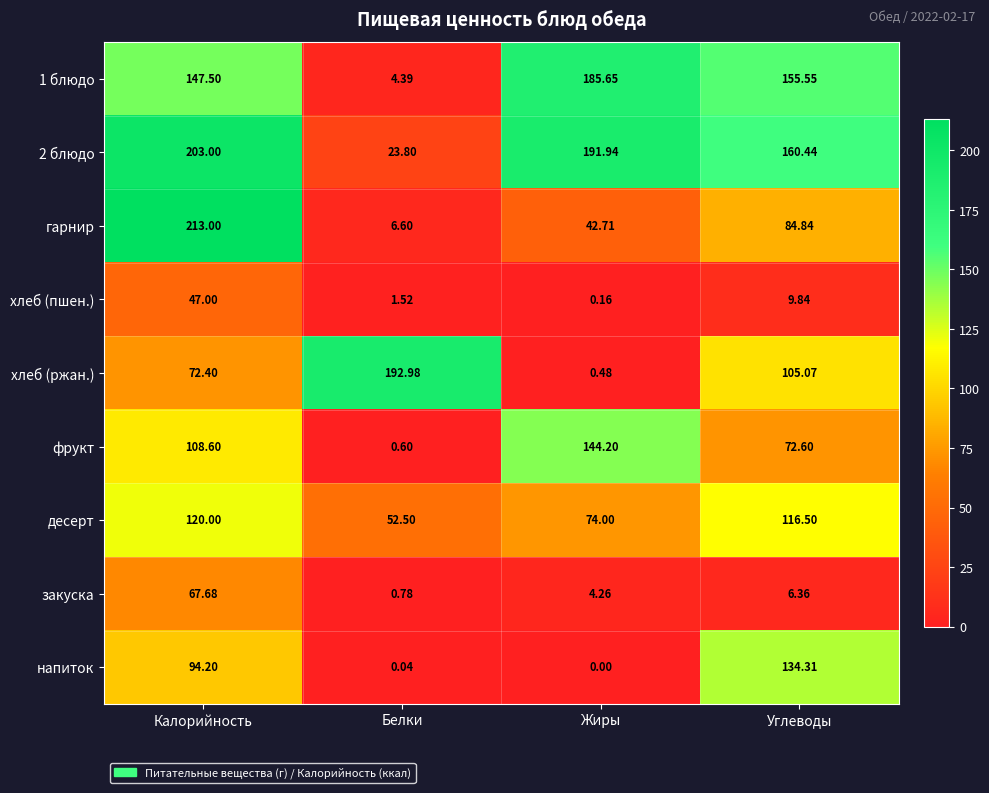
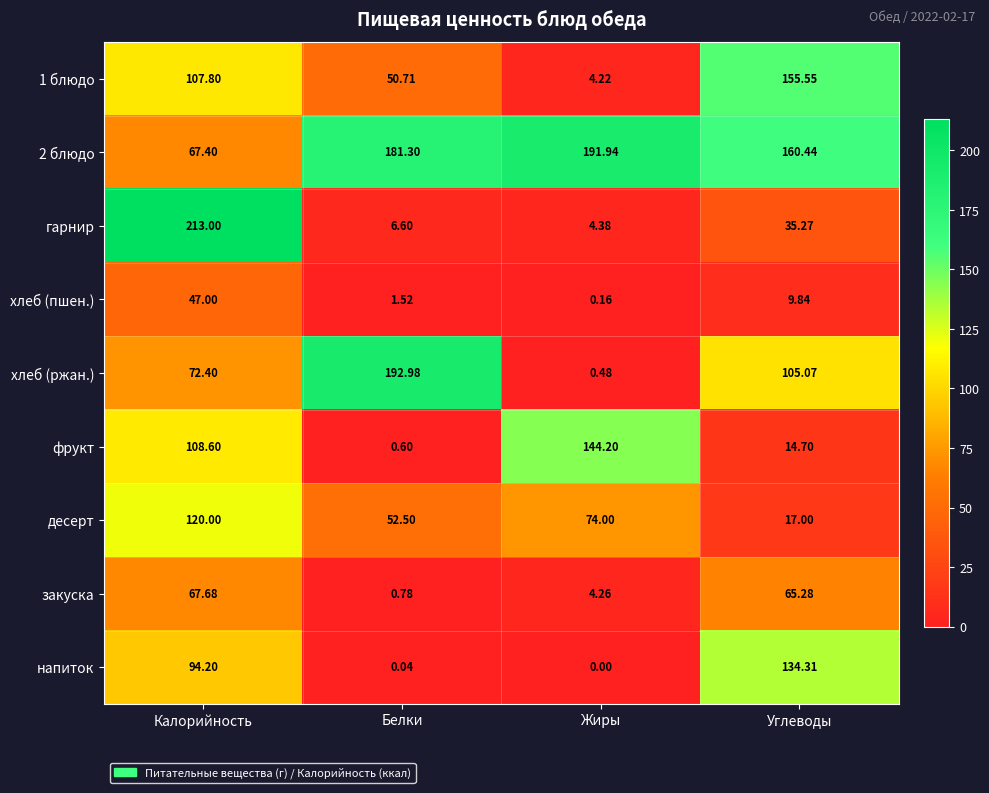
  {
    "1 блюдо": {
-     "Калорийность": 147.50,
-     "Белки": 4.39,
-     "Жиры": 185.65,
+     "Калорийность": 107.80,
+     "Белки": 50.71,
+     "Жиры": 4.22,
      "Углеводы": 155.55
    },
    "2 блюдо": {
-     "Калорийность": 203.00,
-     "Белки": 23.80,
+     "Калорийность": 67.40,
+     "Белки": 181.30,
      "Жиры": 191.94,
      "Углеводы": 160.44
    },
    "гарнир": {
      "Калорийность": 213.00,
      "Белки": 6.60,
-     "Жиры": 42.71,
-     "Углеводы": 84.84
+     "Жиры": 4.38,
+     "Углеводы": 35.27
    },
    "хлеб (пшен.)": {
      "Калорийность": 47.00,
      "Белки": 1.52,
      "Жиры": 0.16,
      "Углеводы": 9.84
    },
    "хлеб (ржан.)": {
      "Калорийность": 72.40,
      "Белки": 192.98,
      "Жиры": 0.48,
      "Углеводы": 105.07
    },
    "фрукт": {
      "Калорийность": 108.60,
      "Белки": 0.60,
      "Жиры": 144.20,
-     "Углеводы": 72.60
+     "Углеводы": 14.70
    },
    "десерт": {
      "Калорийность": 120.00,
      "Белки": 52.50,
      "Жиры": 74.00,
-     "Углеводы": 116.50
+     "Углеводы": 17.00
    },
    "закуска": {
      "Калорийность": 67.68,
      "Белки": 0.78,
      "Жиры": 4.26,
-     "Углеводы": 6.36
+     "Углеводы": 65.28
    },
    "напиток": {
      "Калорийность": 94.20,
      "Белки": 0.04,
      "Жиры": 0.00,
      "Углеводы": 134.31
    }
  }
